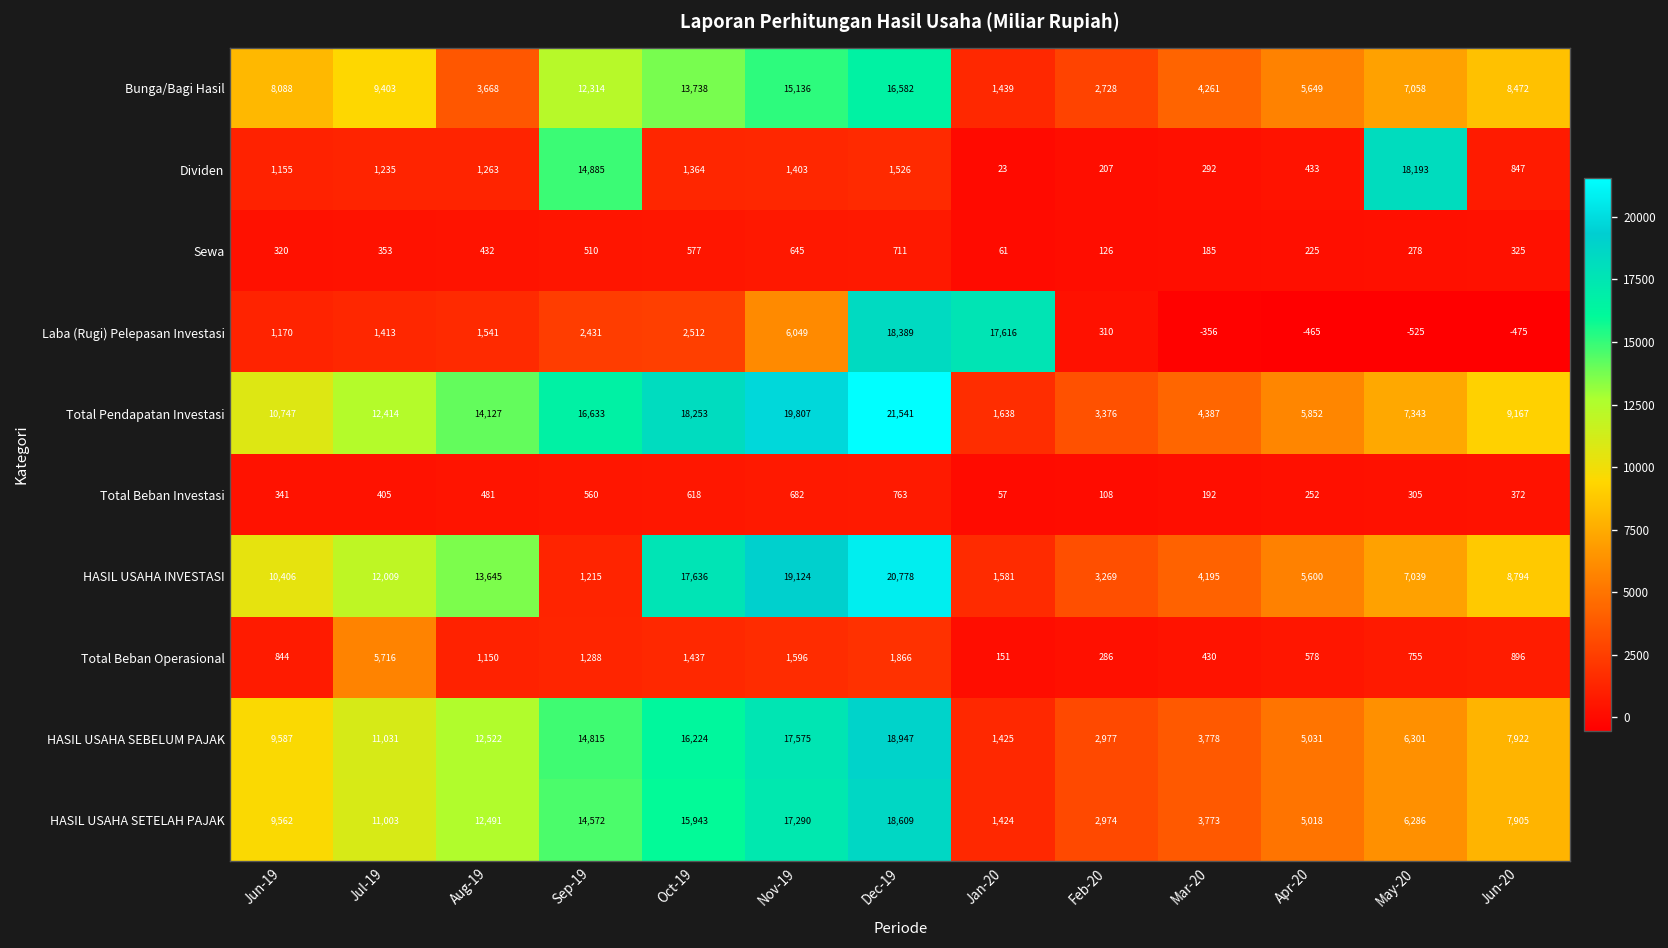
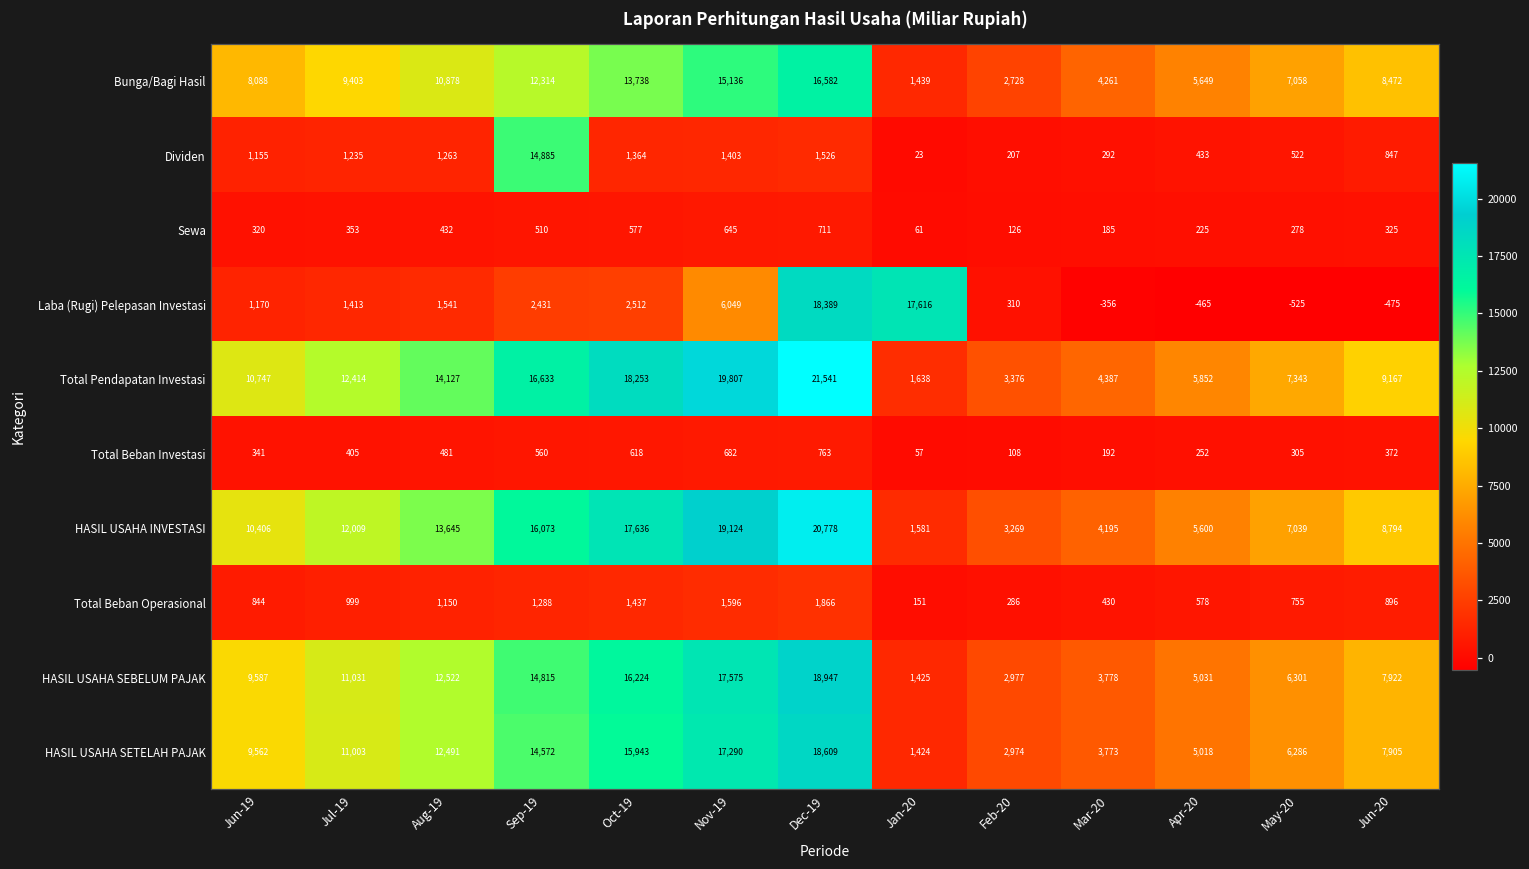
  {
    "Bunga/Bagi Hasil": {
      "Jun-19": "8,088",
      "Jul-19": "9,403",
-     "Aug-19": "3,668",
+     "Aug-19": "10,878",
      "Sep-19": "12,314",
      "Oct-19": "13,738",
      "Nov-19": "15,136",
      "Dec-19": "16,582",
      "Jan-20": "1,439",
      "Feb-20": "2,728",
      "Mar-20": "4,261",
      "Apr-20": "5,649",
      "May-20": "7,058",
      "Jun-20": "8,472"
    },
    "Dividen": {
      "Jun-19": "1,155",
      "Jul-19": "1,235",
      "Aug-19": "1,263",
      "Sep-19": "14,885",
      "Oct-19": "1,364",
      "Nov-19": "1,403",
      "Dec-19": "1,526",
      "Jan-20": "23",
      "Feb-20": "207",
      "Mar-20": "292",
      "Apr-20": "433",
-     "May-20": "18,193",
+     "May-20": "522",
      "Jun-20": "847"
    },
    "Sewa": {
      "Jun-19": "320",
      "Jul-19": "353",
      "Aug-19": "432",
      "Sep-19": "510",
      "Oct-19": "577",
      "Nov-19": "645",
      "Dec-19": "711",
      "Jan-20": "61",
      "Feb-20": "126",
      "Mar-20": "185",
      "Apr-20": "225",
      "May-20": "278",
      "Jun-20": "325"
    },
    "Laba (Rugi) Pelepasan Investasi": {
      "Jun-19": "1,170",
      "Jul-19": "1,413",
      "Aug-19": "1,541",
      "Sep-19": "2,431",
      "Oct-19": "2,512",
      "Nov-19": "6,049",
      "Dec-19": "18,389",
      "Jan-20": "17,616",
      "Feb-20": "310",
      "Mar-20": "-356",
      "Apr-20": "-465",
      "May-20": "-525",
      "Jun-20": "-475"
    },
    "Total Pendapatan Investasi": {
      "Jun-19": "10,747",
      "Jul-19": "12,414",
      "Aug-19": "14,127",
      "Sep-19": "16,633",
      "Oct-19": "18,253",
      "Nov-19": "19,807",
      "Dec-19": "21,541",
      "Jan-20": "1,638",
      "Feb-20": "3,376",
      "Mar-20": "4,387",
      "Apr-20": "5,852",
      "May-20": "7,343",
      "Jun-20": "9,167"
    },
    "Total Beban Investasi": {
      "Jun-19": "341",
      "Jul-19": "405",
      "Aug-19": "481",
      "Sep-19": "560",
      "Oct-19": "618",
      "Nov-19": "682",
      "Dec-19": "763",
      "Jan-20": "57",
      "Feb-20": "108",
      "Mar-20": "192",
      "Apr-20": "252",
      "May-20": "305",
      "Jun-20": "372"
    },
    "HASIL USAHA INVESTASI": {
      "Jun-19": "10,406",
      "Jul-19": "12,009",
      "Aug-19": "13,645",
-     "Sep-19": "1,215",
+     "Sep-19": "16,073",
      "Oct-19": "17,636",
      "Nov-19": "19,124",
      "Dec-19": "20,778",
      "Jan-20": "1,581",
      "Feb-20": "3,269",
      "Mar-20": "4,195",
      "Apr-20": "5,600",
      "May-20": "7,039",
      "Jun-20": "8,794"
    },
    "Total Beban Operasional": {
      "Jun-19": "844",
-     "Jul-19": "5,716",
+     "Jul-19": "999",
      "Aug-19": "1,150",
      "Sep-19": "1,288",
      "Oct-19": "1,437",
      "Nov-19": "1,596",
      "Dec-19": "1,866",
      "Jan-20": "151",
      "Feb-20": "286",
      "Mar-20": "430",
      "Apr-20": "578",
      "May-20": "755",
      "Jun-20": "896"
    },
    "HASIL USAHA SEBELUM PAJAK": {
      "Jun-19": "9,587",
      "Jul-19": "11,031",
      "Aug-19": "12,522",
      "Sep-19": "14,815",
      "Oct-19": "16,224",
      "Nov-19": "17,575",
      "Dec-19": "18,947",
      "Jan-20": "1,425",
      "Feb-20": "2,977",
      "Mar-20": "3,778",
      "Apr-20": "5,031",
      "May-20": "6,301",
      "Jun-20": "7,922"
    },
    "HASIL USAHA SETELAH PAJAK": {
      "Jun-19": "9,562",
      "Jul-19": "11,003",
      "Aug-19": "12,491",
      "Sep-19": "14,572",
      "Oct-19": "15,943",
      "Nov-19": "17,290",
      "Dec-19": "18,609",
      "Jan-20": "1,424",
      "Feb-20": "2,974",
      "Mar-20": "3,773",
      "Apr-20": "5,018",
      "May-20": "6,286",
      "Jun-20": "7,905"
    }
  }
